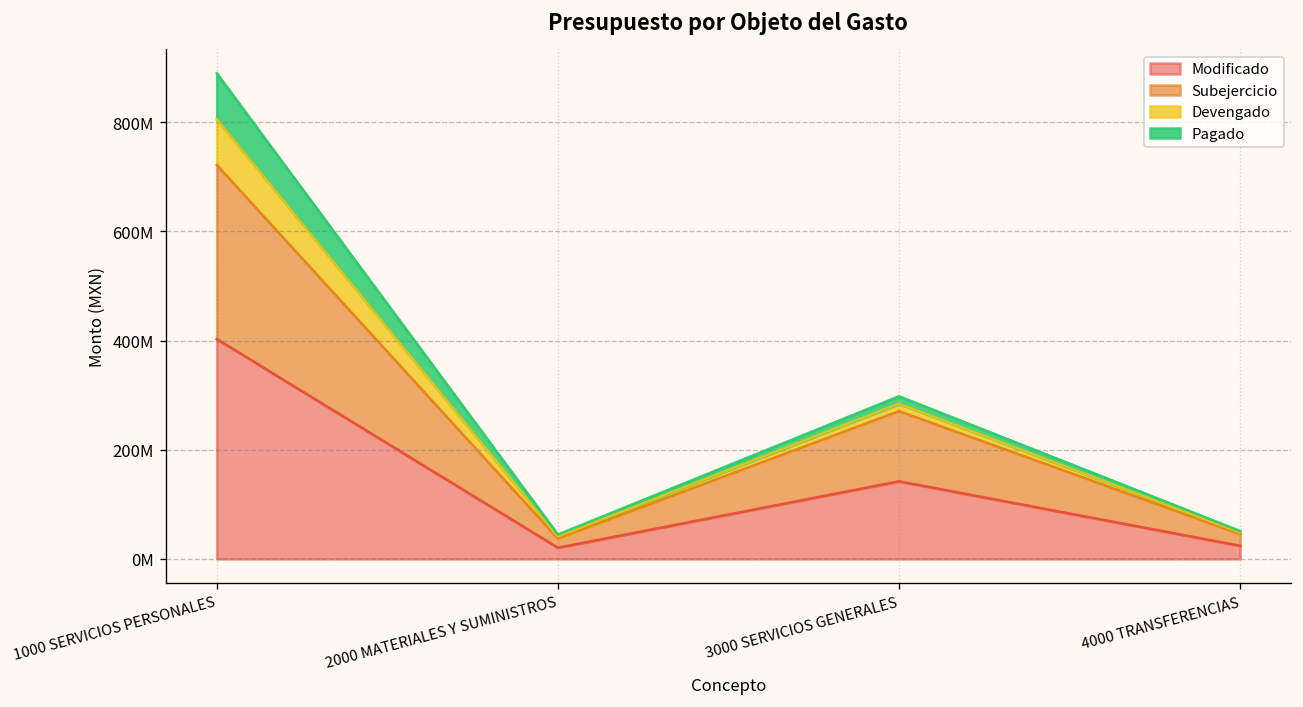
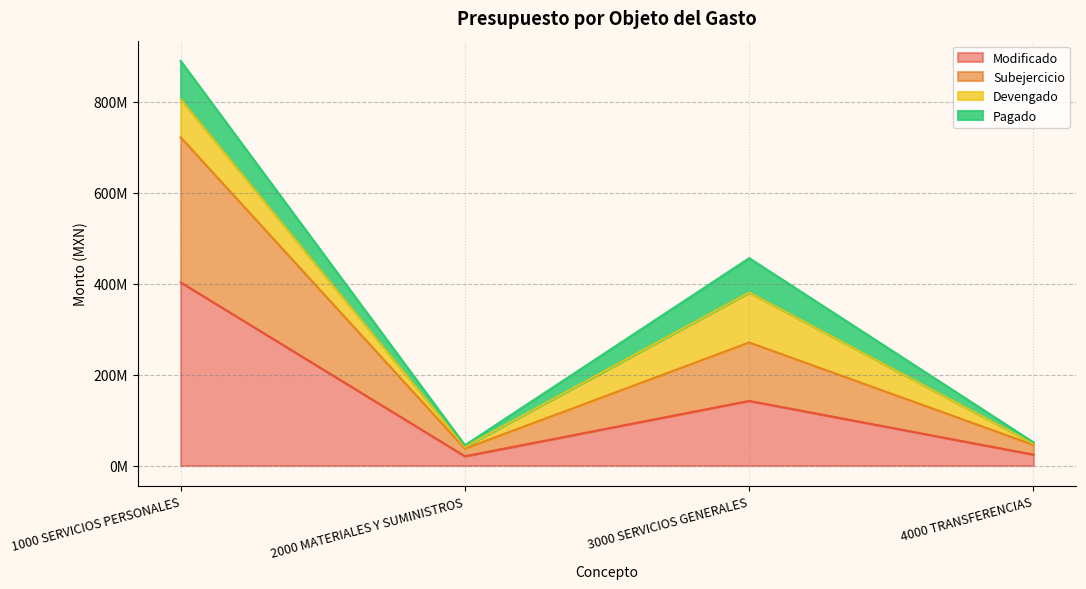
  {
    "Devengado": {
      "1000 SERVICIOS PERSONALES": 80000000,
-     "3000 SERVICIOS GENERALES": 10000000
+     "3000 SERVICIOS GENERALES": 110000000
    },
    "Pagado": {
      "1000 SERVICIOS PERSONALES": 80000000,
-     "3000 SERVICIOS GENERALES": 10000000
+     "3000 SERVICIOS GENERALES": 80000000
    }
  }
